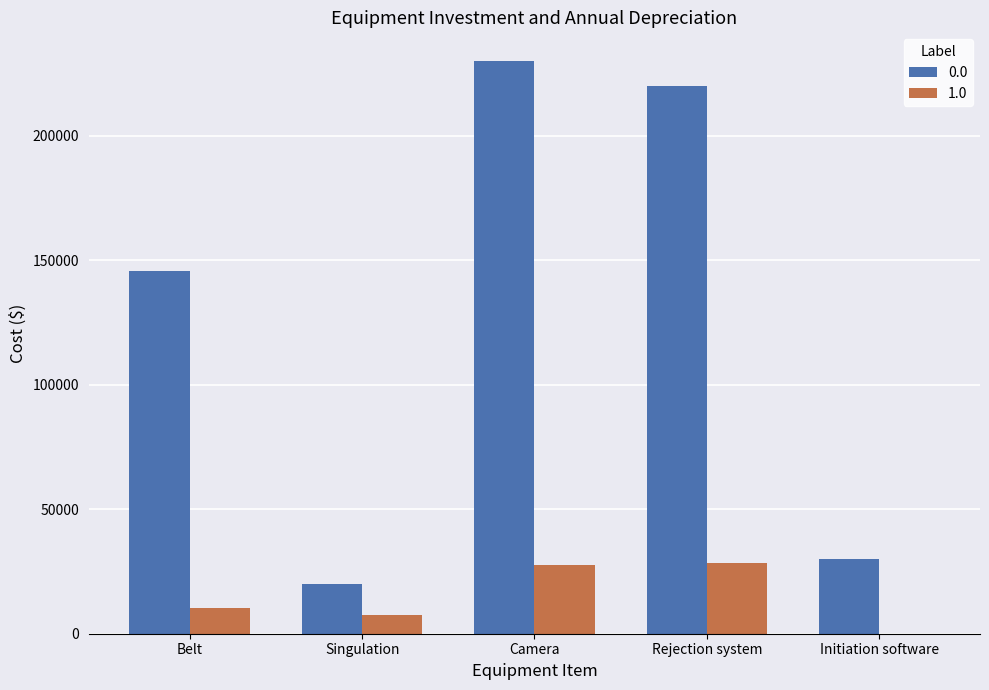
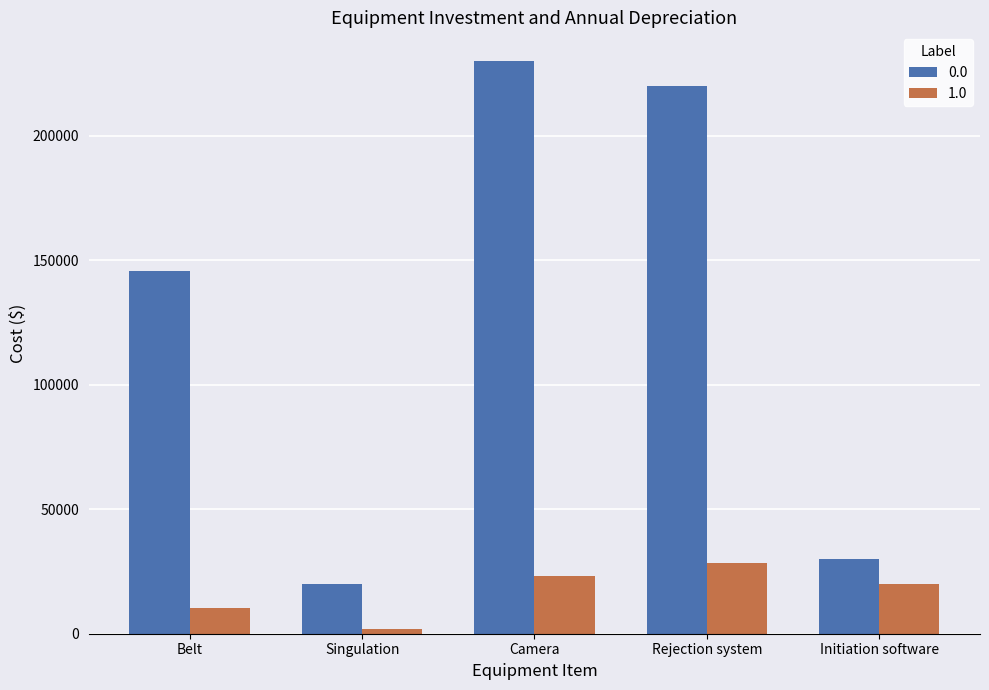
  {
    "0.0": {
      "Belt": 146000,
      "Singulation": 20000,
      "Camera": 230000,
      "Rejection system": 220000,
      "Initiation software": 30000
    },
    "1.0": {
      "Belt": 10000,
-     "Singulation": 7000,
-     "Camera": 28000,
+     "Singulation": 2000,
+     "Camera": 23000,
      "Rejection system": 29000,
-     "Initiation software": 0
+     "Initiation software": 20000
    }
  }
